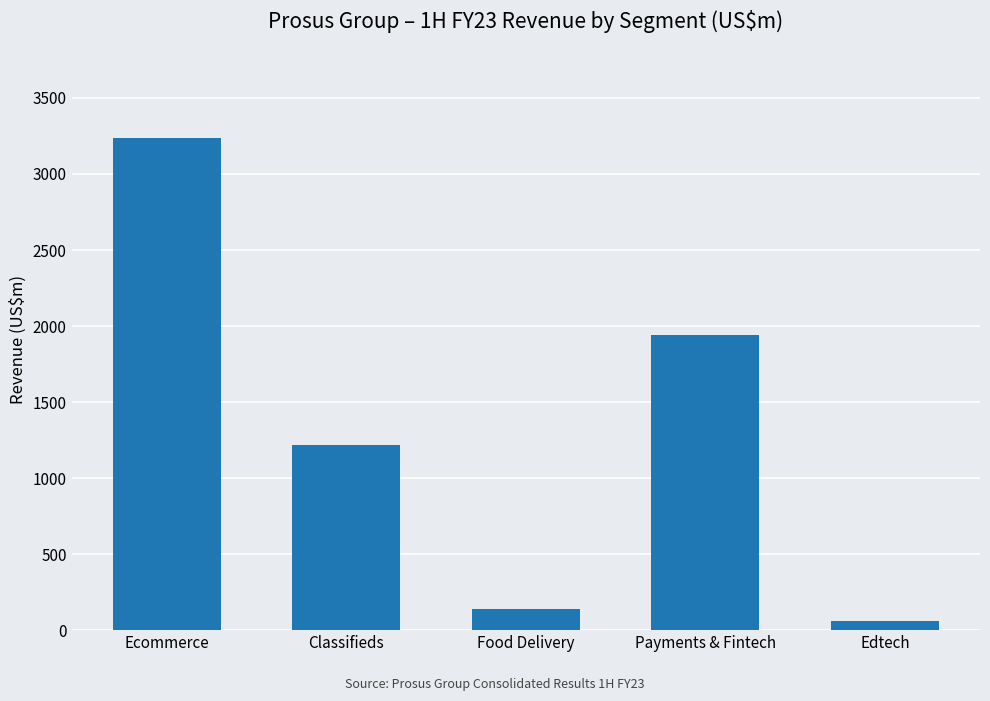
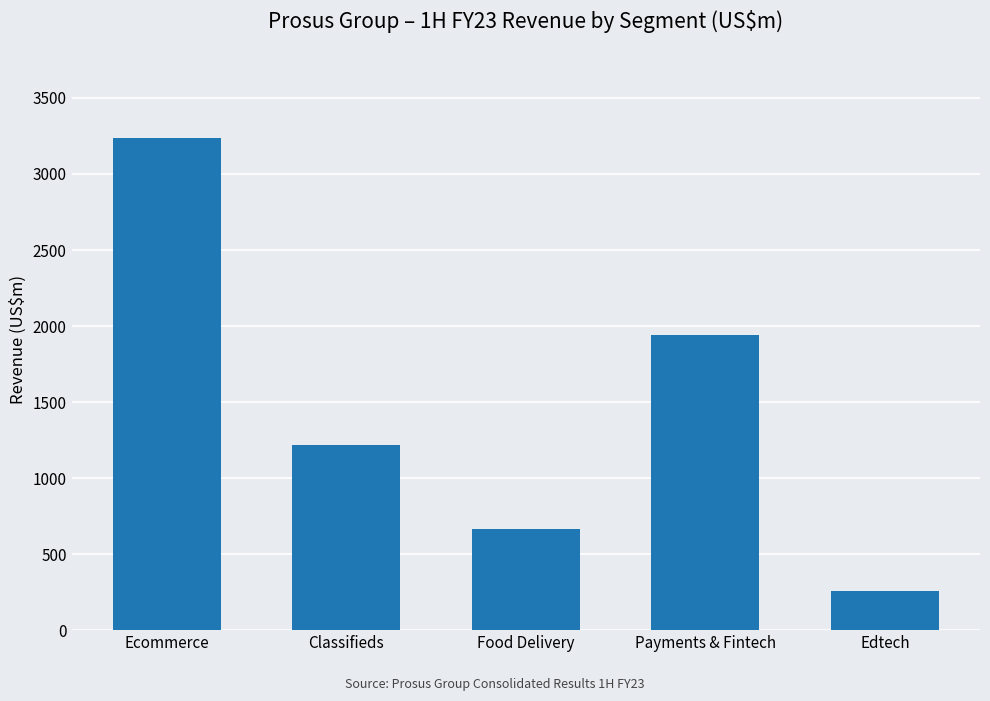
  {
    "Ecommerce": 3240,
    "Classifieds": 1220,
-   "Food Delivery": 140,
+   "Food Delivery": 660,
    "Payments & Fintech": 1940,
-   "Edtech": 60
+   "Edtech": 260
  }
